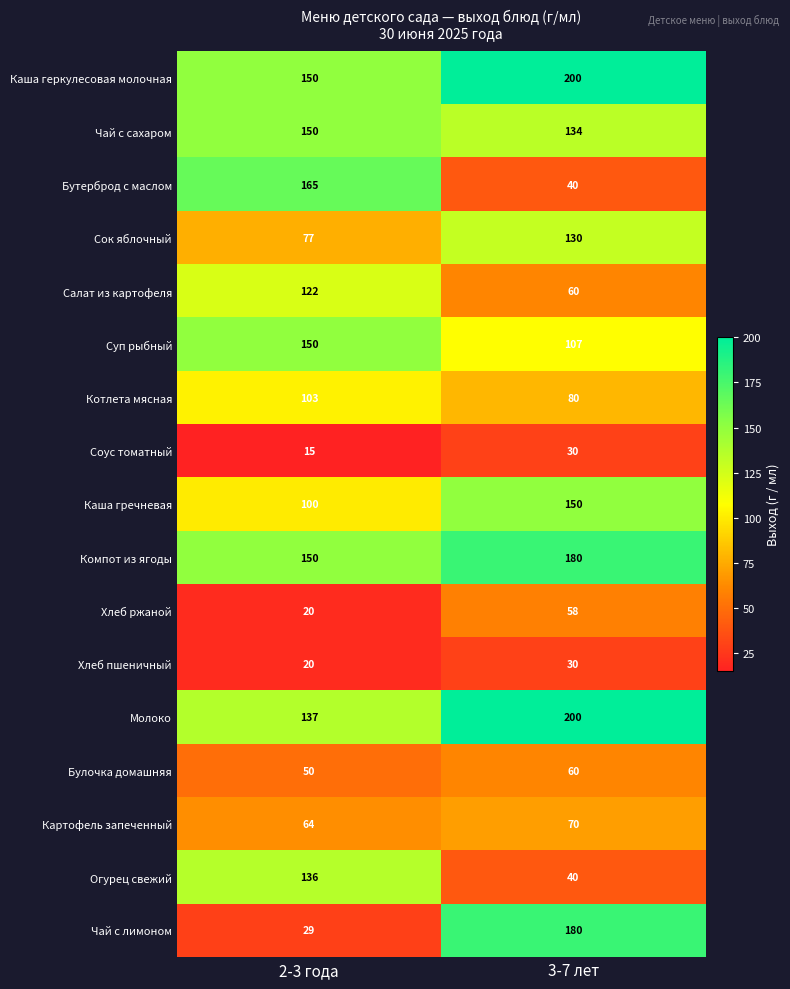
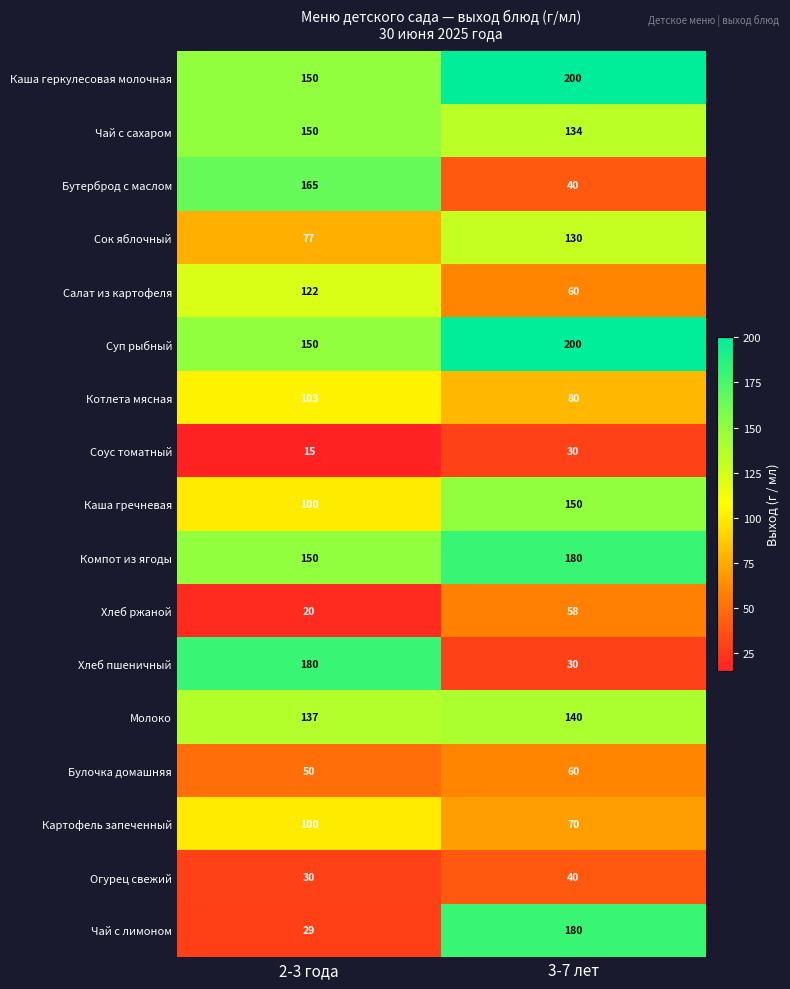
  {
    "Каша геркулесовая молочная": {
      "2-3 года": 150,
      "3-7 лет": 200
    },
    "Чай с сахаром": {
      "2-3 года": 150,
      "3-7 лет": 134
    },
    "Бутерброд с маслом": {
      "2-3 года": 165,
      "3-7 лет": 40
    },
    "Сок яблочный": {
      "2-3 года": 77,
      "3-7 лет": 130
    },
    "Салат из картофеля": {
      "2-3 года": 122,
      "3-7 лет": 60
    },
    "Суп рыбный": {
      "2-3 года": 150,
-     "3-7 лет": 107
+     "3-7 лет": 200
    },
    "Котлета мясная": {
      "2-3 года": 103,
      "3-7 лет": 80
    },
    "Соус томатный": {
      "2-3 года": 15,
      "3-7 лет": 30
    },
    "Каша гречневая": {
      "2-3 года": 100,
      "3-7 лет": 150
    },
    "Компот из ягоды": {
      "2-3 года": 150,
      "3-7 лет": 180
    },
    "Хлеб ржаной": {
      "2-3 года": 20,
      "3-7 лет": 58
    },
    "Хлеб пшеничный": {
-     "2-3 года": 20,
+     "2-3 года": 180,
      "3-7 лет": 30
    },
    "Молоко": {
      "2-3 года": 137,
-     "3-7 лет": 200
+     "3-7 лет": 140
    },
    "Булочка домашняя": {
      "2-3 года": 50,
      "3-7 лет": 60
    },
    "Картофель запеченный": {
-     "2-3 года": 64,
+     "2-3 года": 100,
      "3-7 лет": 70
    },
    "Огурец свежий": {
-     "2-3 года": 136,
+     "2-3 года": 30,
      "3-7 лет": 40
    },
    "Чай с лимоном": {
      "2-3 года": 29,
      "3-7 лет": 180
    }
  }
